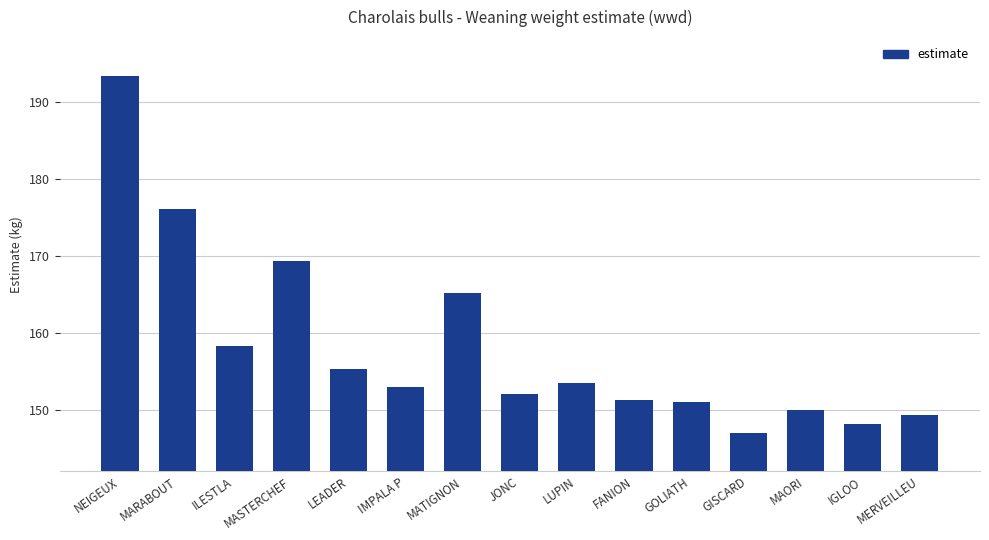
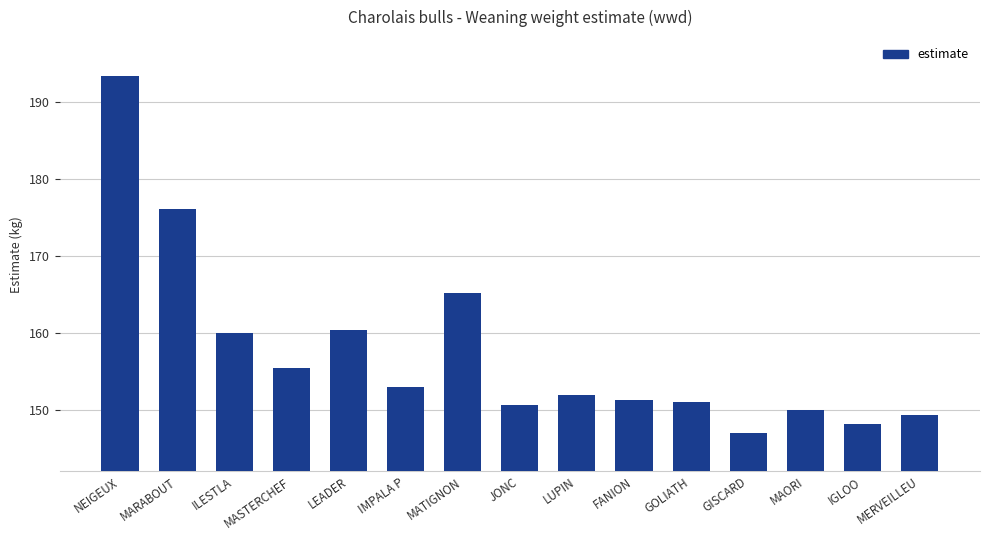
  {
    "NEIGEUX": 193,
    "MARABOUT": 176,
-   "ILESTLA": 158,
-   "MASTERCHEF": 169,
-   "LEADER": 155,
+   "ILESTLA": 160,
+   "MASTERCHEF": 155,
+   "LEADER": 160,
    "IMPALA P": 153,
    "MATIGNON": 165,
-   "JONC": 152,
-   "LUPIN": 154,
+   "JONC": 151,
+   "LUPIN": 152,
    "FANION": 151,
    "GOLIATH": 151,
    "GISCARD": 147,
    "MAORI": 150,
    "IGLOO": 148,
    "MERVEILLEU": 149
  }
